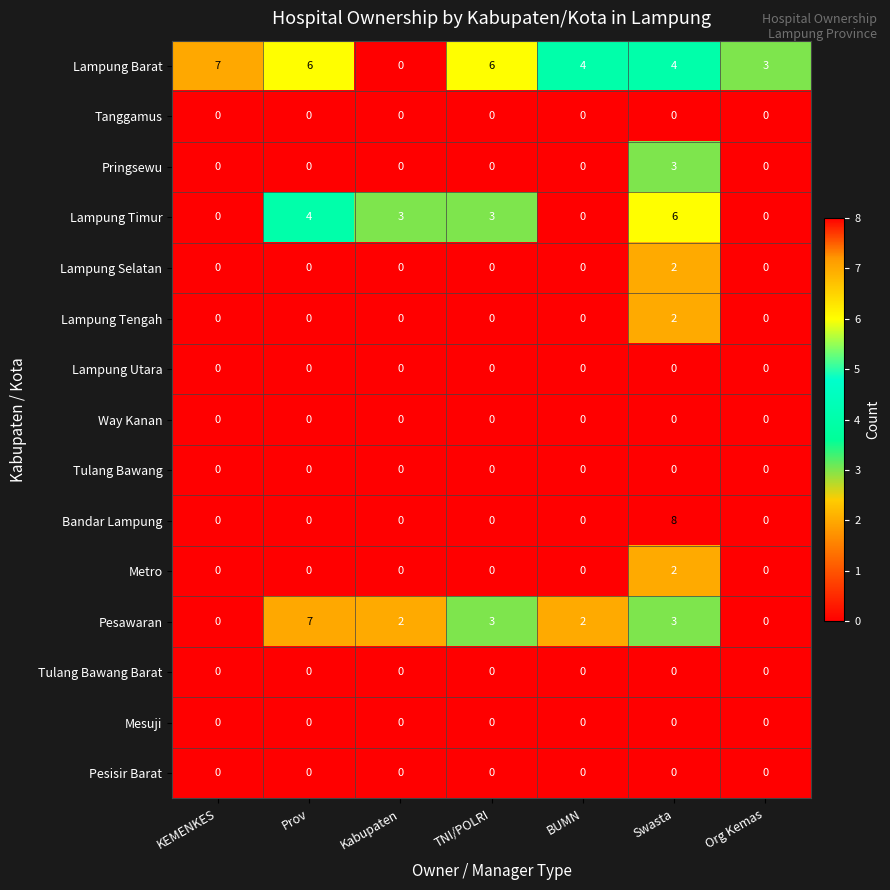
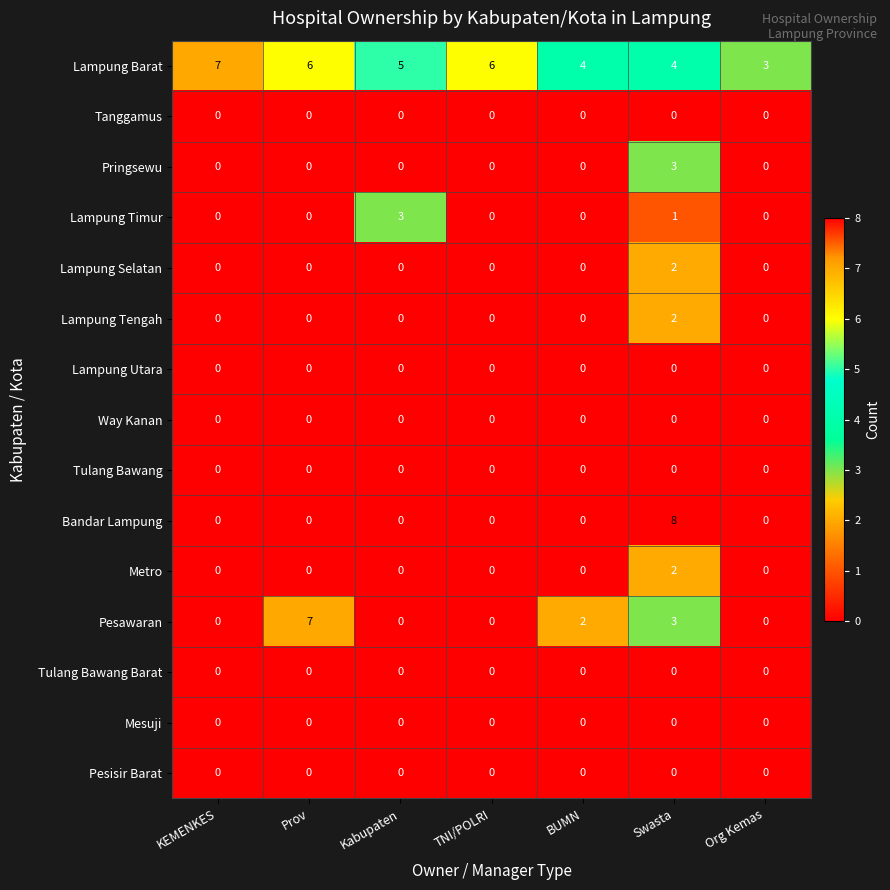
  {
    "Lampung Barat": {
      "KEMENKES": 7,
      "Prov": 6,
-     "Kabupaten": 0,
+     "Kabupaten": 5,
      "TNI/POLRI": 6,
      "BUMN": 4,
      "Swasta": 4,
      "Org Kemas": 3
    },
    "Tanggamus": {
      "KEMENKES": 0,
      "Prov": 0,
      "Kabupaten": 0,
      "TNI/POLRI": 0,
      "BUMN": 0,
      "Swasta": 0,
      "Org Kemas": 0
    },
    "Pringsewu": {
      "KEMENKES": 0,
      "Prov": 0,
      "Kabupaten": 0,
      "TNI/POLRI": 0,
      "BUMN": 0,
      "Swasta": 3,
      "Org Kemas": 0
    },
    "Lampung Timur": {
      "KEMENKES": 0,
-     "Prov": 4,
+     "Prov": 0,
      "Kabupaten": 3,
-     "TNI/POLRI": 3,
+     "TNI/POLRI": 0,
      "BUMN": 0,
-     "Swasta": 6,
+     "Swasta": 1,
      "Org Kemas": 0
    },
    "Lampung Selatan": {
      "KEMENKES": 0,
      "Prov": 0,
      "Kabupaten": 0,
      "TNI/POLRI": 0,
      "BUMN": 0,
      "Swasta": 2,
      "Org Kemas": 0
    },
    "Lampung Tengah": {
      "KEMENKES": 0,
      "Prov": 0,
      "Kabupaten": 0,
      "TNI/POLRI": 0,
      "BUMN": 0,
      "Swasta": 2,
      "Org Kemas": 0
    },
    "Lampung Utara": {
      "KEMENKES": 0,
      "Prov": 0,
      "Kabupaten": 0,
      "TNI/POLRI": 0,
      "BUMN": 0,
      "Swasta": 0,
      "Org Kemas": 0
    },
    "Way Kanan": {
      "KEMENKES": 0,
      "Prov": 0,
      "Kabupaten": 0,
      "TNI/POLRI": 0,
      "BUMN": 0,
      "Swasta": 0,
      "Org Kemas": 0
    },
    "Tulang Bawang": {
      "KEMENKES": 0,
      "Prov": 0,
      "Kabupaten": 0,
      "TNI/POLRI": 0,
      "BUMN": 0,
      "Swasta": 0,
      "Org Kemas": 0
    },
    "Bandar Lampung": {
      "KEMENKES": 0,
      "Prov": 0,
      "Kabupaten": 0,
      "TNI/POLRI": 0,
      "BUMN": 0,
      "Swasta": 8,
      "Org Kemas": 0
    },
    "Metro": {
      "KEMENKES": 0,
      "Prov": 0,
      "Kabupaten": 0,
      "TNI/POLRI": 0,
      "BUMN": 0,
      "Swasta": 2,
      "Org Kemas": 0
    },
    "Pesawaran": {
      "KEMENKES": 0,
      "Prov": 7,
-     "Kabupaten": 2,
-     "TNI/POLRI": 3,
+     "Kabupaten": 0,
+     "TNI/POLRI": 0,
      "BUMN": 2,
      "Swasta": 3,
      "Org Kemas": 0
    },
    "Tulang Bawang Barat": {
      "KEMENKES": 0,
      "Prov": 0,
      "Kabupaten": 0,
      "TNI/POLRI": 0,
      "BUMN": 0,
      "Swasta": 0,
      "Org Kemas": 0
    },
    "Mesuji": {
      "KEMENKES": 0,
      "Prov": 0,
      "Kabupaten": 0,
      "TNI/POLRI": 0,
      "BUMN": 0,
      "Swasta": 0,
      "Org Kemas": 0
    },
    "Pesisir Barat": {
      "KEMENKES": 0,
      "Prov": 0,
      "Kabupaten": 0,
      "TNI/POLRI": 0,
      "BUMN": 0,
      "Swasta": 0,
      "Org Kemas": 0
    }
  }
